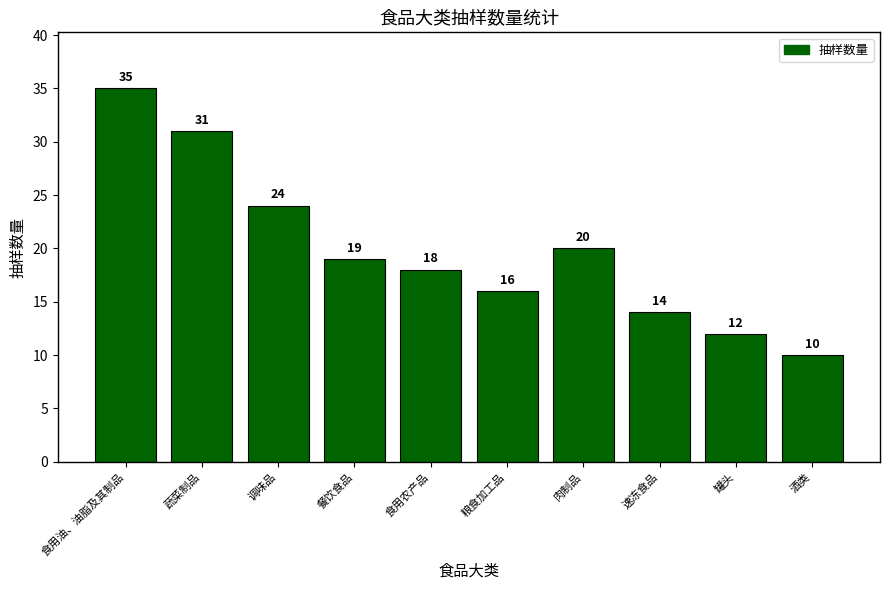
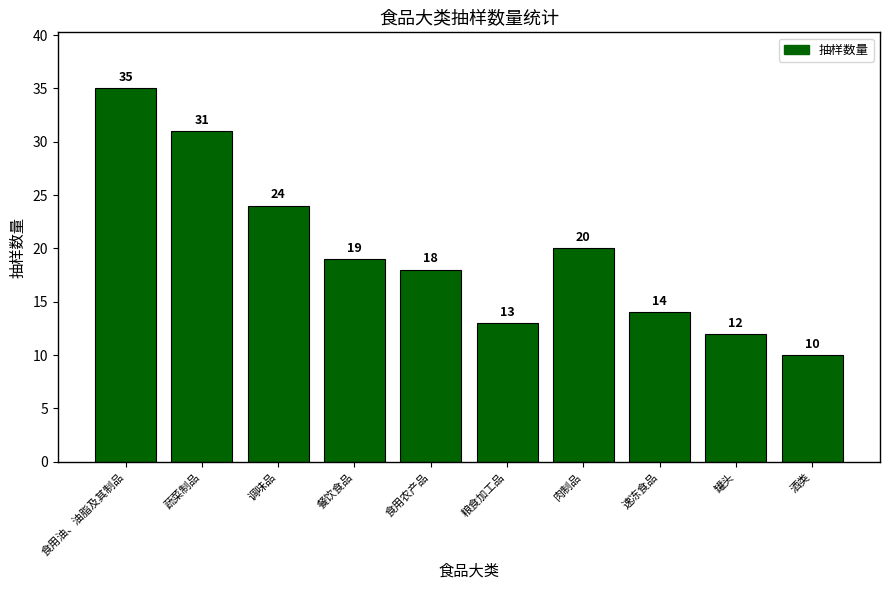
  {
    "食用油、油脂及其制品": 35,
    "蔬菜制品": 31,
    "调味品": 24,
    "餐饮食品": 19,
    "食用农产品": 18,
-   "粮食加工品": 16,
+   "粮食加工品": 13,
    "肉制品": 20,
    "速冻食品": 14,
    "罐头": 12,
    "酒类": 10
  }
